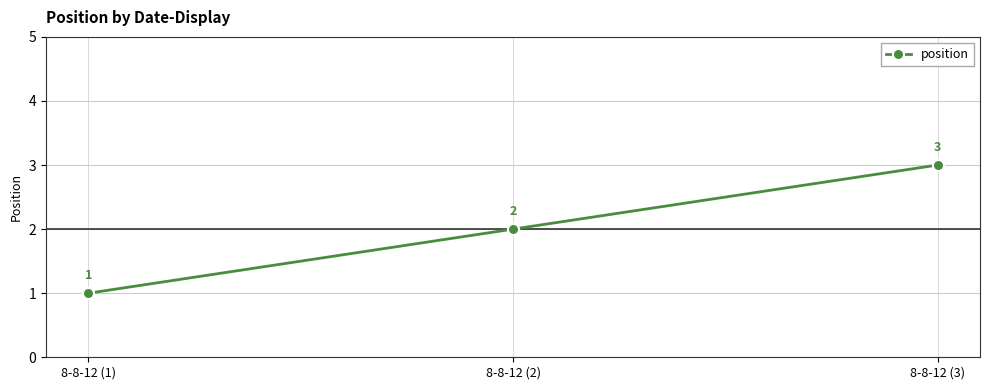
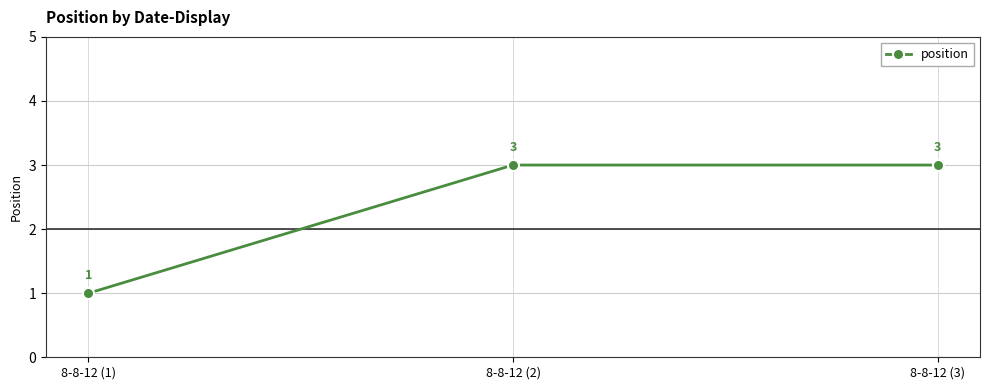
  {
    "8-8-12 (1)": 1,
-   "8-8-12 (2)": 2,
+   "8-8-12 (2)": 3,
    "8-8-12 (3)": 3
  }
